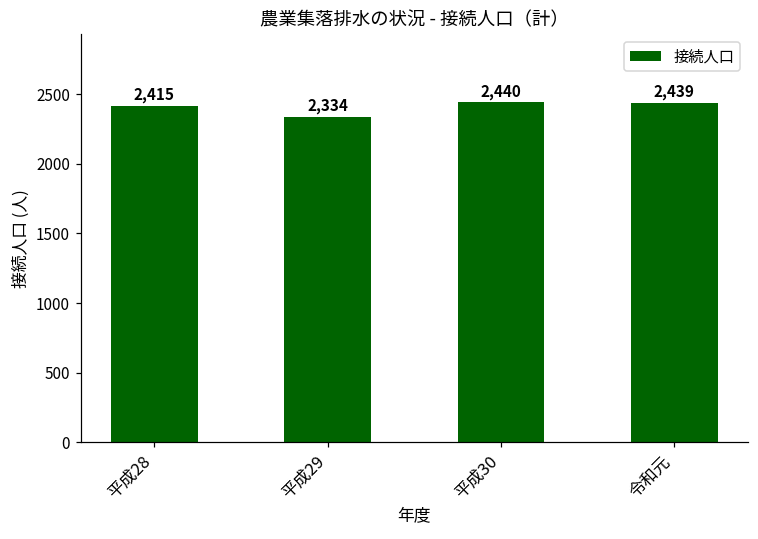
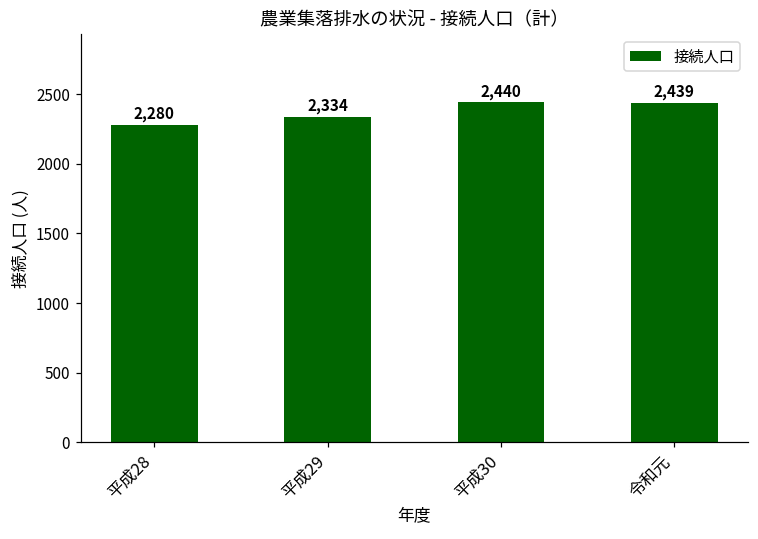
  {
-   "平成28": "2,415",
+   "平成28": "2,280",
    "平成29": "2,334",
    "平成30": "2,440",
    "令和元": "2,439"
  }
